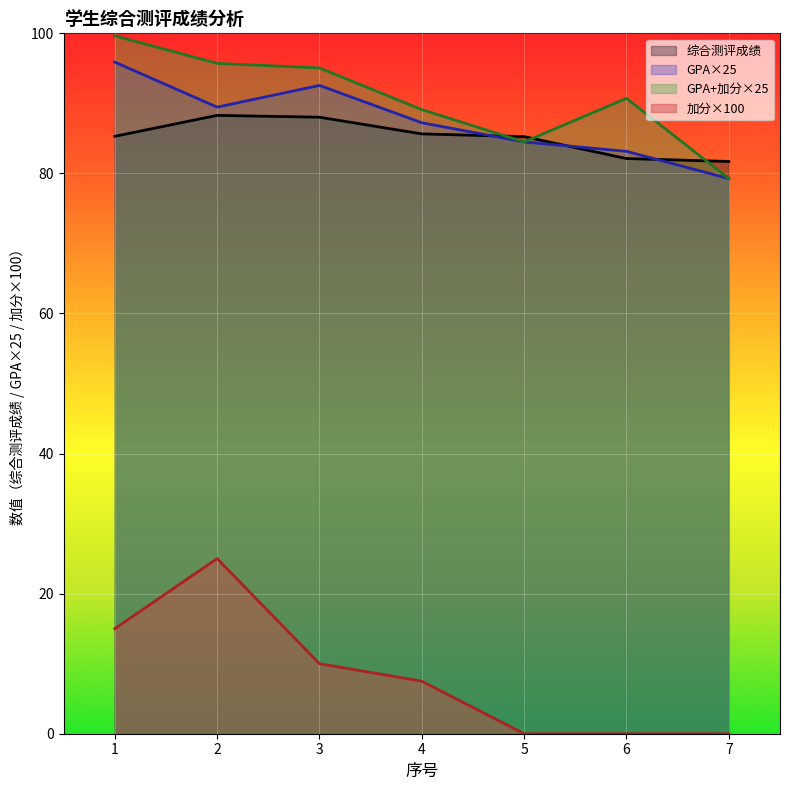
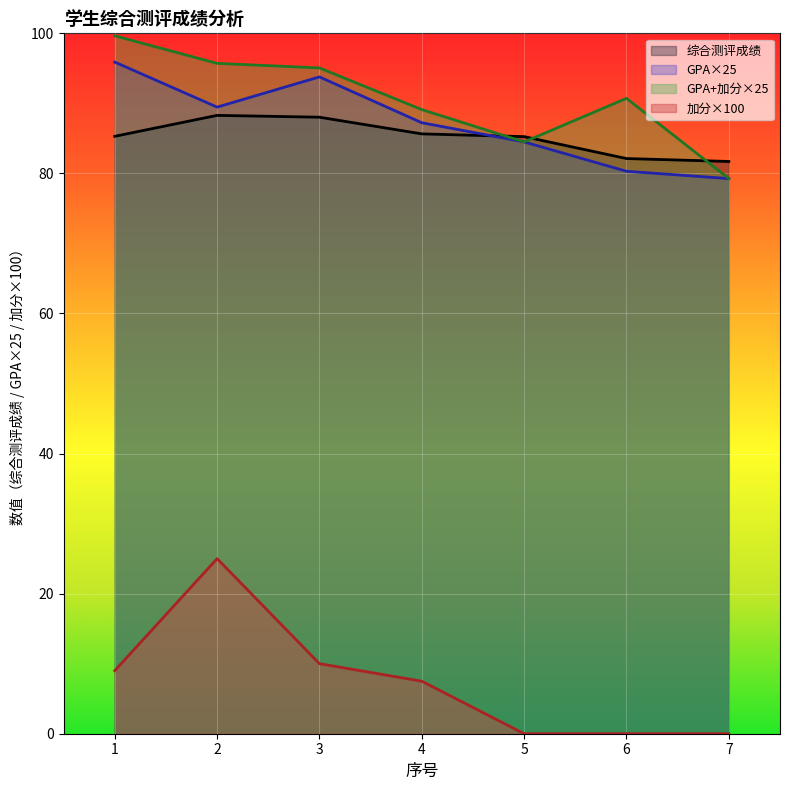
  {
    "综合测评成绩": {
      "1": 85,
      "2": 88,
      "3": 88,
      "4": 86,
      "5": 85,
      "6": 82,
      "7": 82
    },
    "GPA×25": {
      "1": 96,
      "2": 89,
-     "3": 93,
+     "3": 94,
      "4": 87,
-     "6": 83
+     "6": 80
    },
    "GPA+加分×25": {
      "1": 100,
      "2": 96,
      "3": 95,
      "4": 89,
      "6": 91
    },
    "加分×100": {
-     "1": 15,
+     "1": 9,
      "2": 25,
      "3": 10,
      "4": 8,
      "5": 0,
      "6": 0,
      "7": 0
    }
  }
